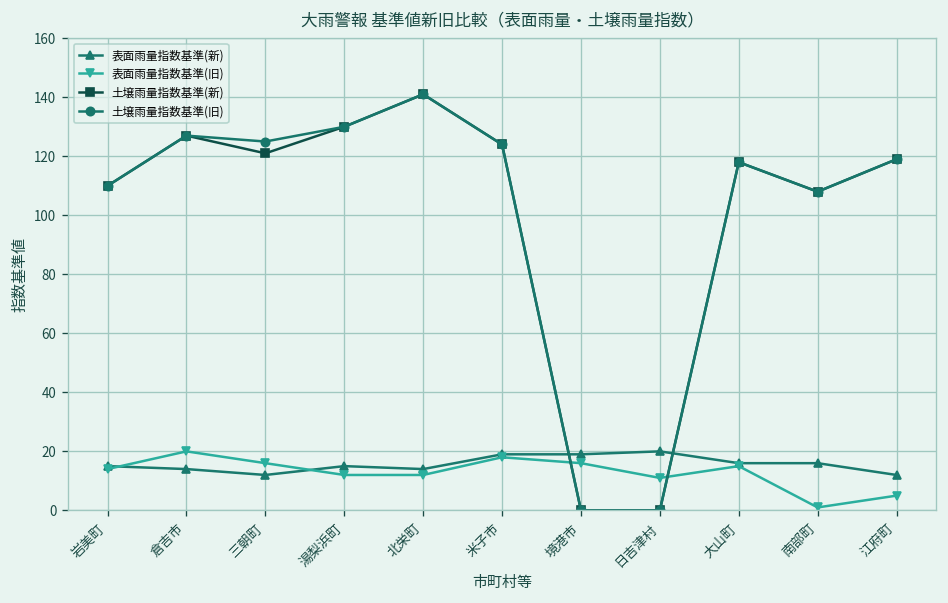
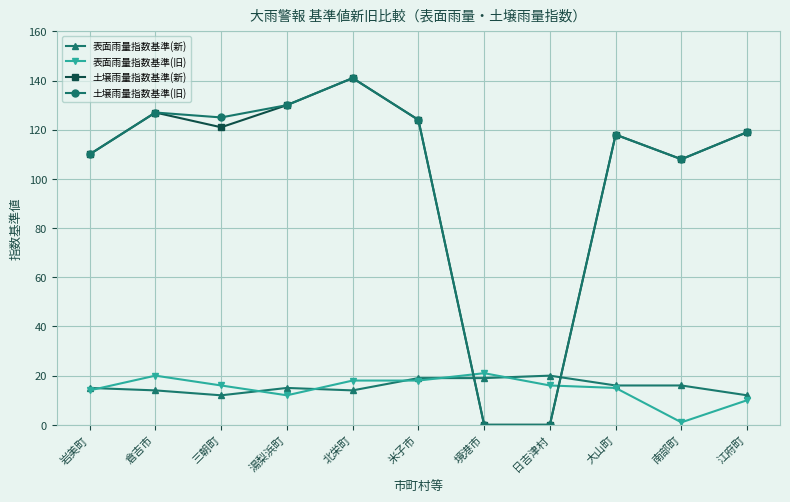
  {
    "表面雨量指数基準(旧)": {
      "倉吉市": 20,
      "三朝町": 16,
      "湯梨浜町": 12,
-     "北栄町": 12,
-     "境港市": 16,
-     "日吉津村": 11,
+     "北栄町": 18,
+     "境港市": 21,
+     "日吉津村": 16,
      "南部町": 1,
-     "江府町": 5
+     "江府町": 10
    }
  }
